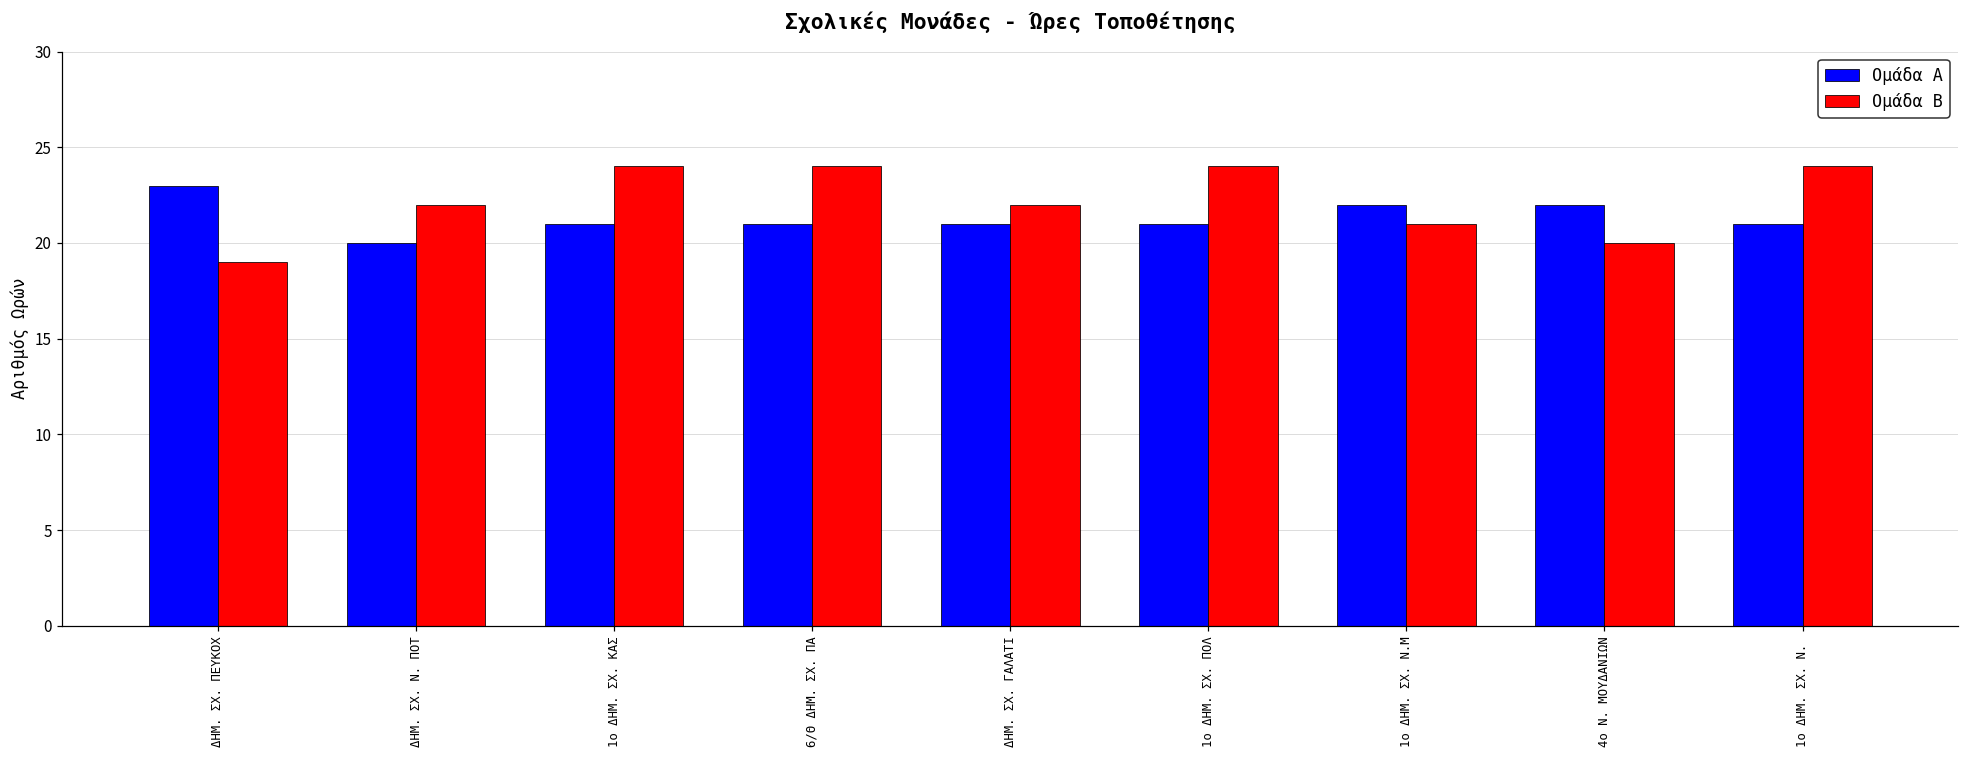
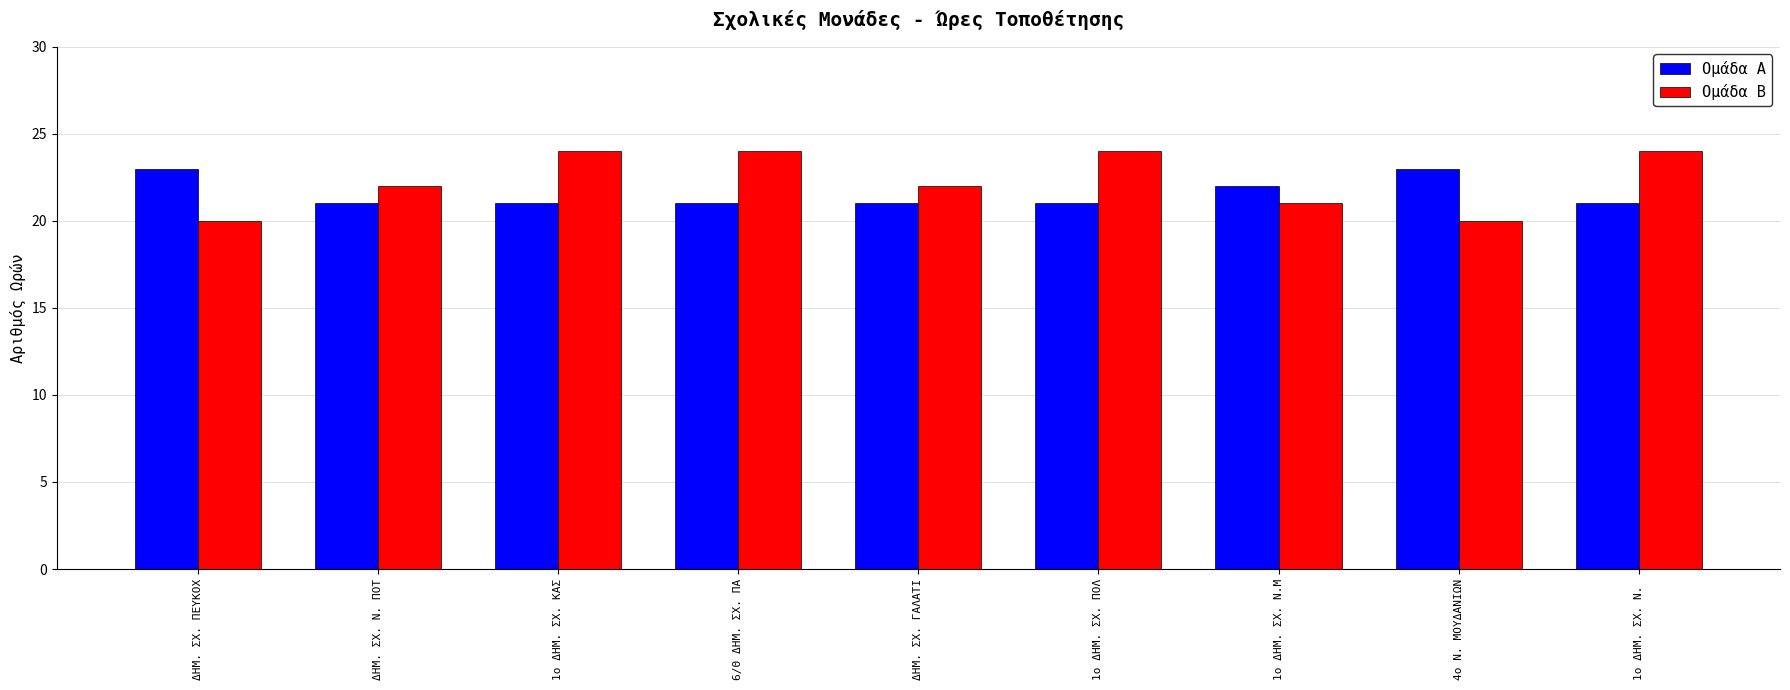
  {
    "Ομάδα Α": {
      "ΔΗΜ. ΣΧ. ΠΕΥΚΟΧ": 23,
-     "ΔΗΜ. ΣΧ. Ν. ΠΟΤ": 20,
+     "ΔΗΜ. ΣΧ. Ν. ΠΟΤ": 21,
      "1ο ΔΗΜ. ΣΧ. ΚΑΣ": 21,
      "6/Θ ΔΗΜ. ΣΧ. ΠΑ": 21,
      "ΔΗΜ. ΣΧ. ΓΑΛΑΤΙ": 21,
      "1ο ΔΗΜ. ΣΧ. ΠΟΛ": 21,
      "1ο ΔΗΜ. ΣΧ. Ν.Μ": 22,
-     "4ο Ν. ΜΟΥΔΑΝΙΩΝ": 22,
+     "4ο Ν. ΜΟΥΔΑΝΙΩΝ": 23,
      "1ο ΔΗΜ. ΣΧ. Ν.": 21
    },
    "Ομάδα Β": {
-     "ΔΗΜ. ΣΧ. ΠΕΥΚΟΧ": 19,
+     "ΔΗΜ. ΣΧ. ΠΕΥΚΟΧ": 20,
      "ΔΗΜ. ΣΧ. Ν. ΠΟΤ": 22,
      "1ο ΔΗΜ. ΣΧ. ΚΑΣ": 24,
      "6/Θ ΔΗΜ. ΣΧ. ΠΑ": 24,
      "ΔΗΜ. ΣΧ. ΓΑΛΑΤΙ": 22,
      "1ο ΔΗΜ. ΣΧ. ΠΟΛ": 24,
      "1ο ΔΗΜ. ΣΧ. Ν.Μ": 21,
      "4ο Ν. ΜΟΥΔΑΝΙΩΝ": 20,
      "1ο ΔΗΜ. ΣΧ. Ν.": 24
    }
  }
